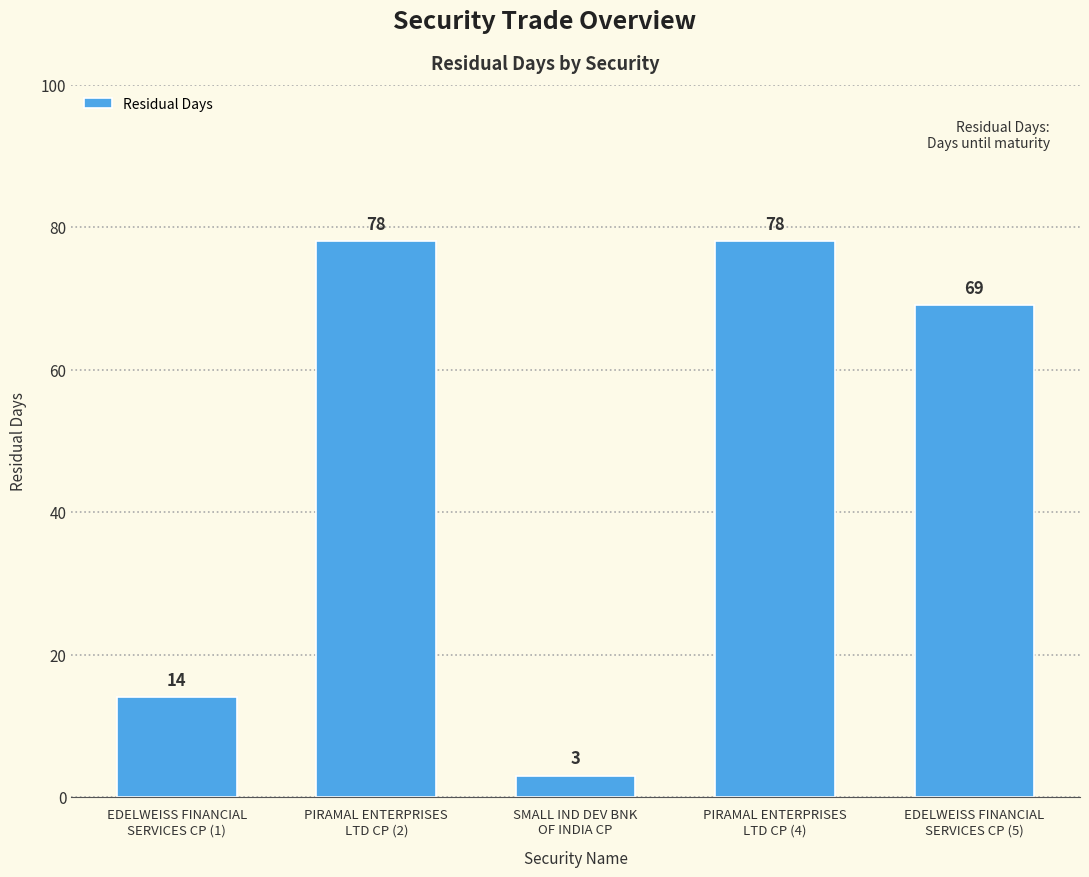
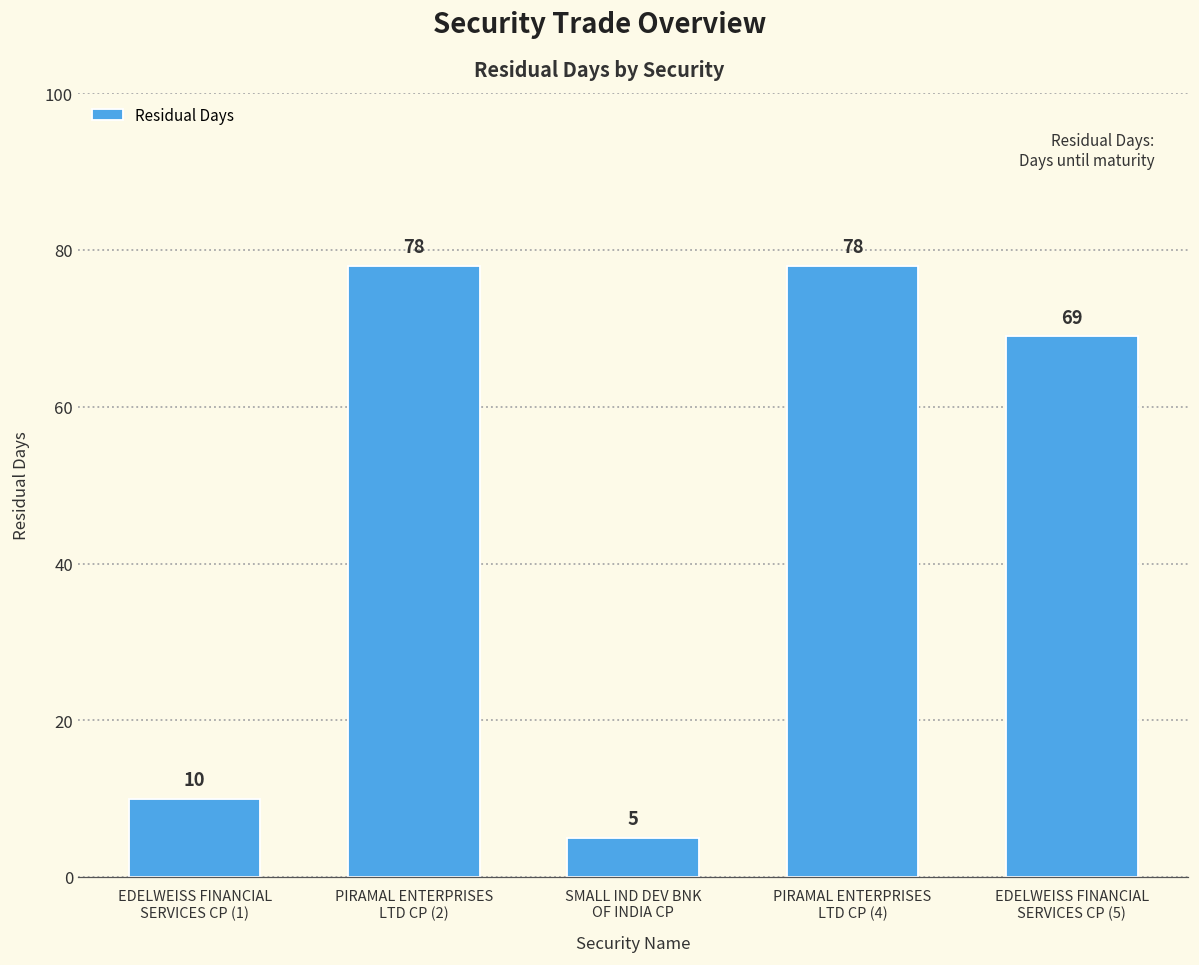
  {
-   "EDELWEISS FINANCIAL SERVICES CP (1)": 14,
+   "EDELWEISS FINANCIAL SERVICES CP (1)": 10,
    "PIRAMAL ENTERPRISES LTD CP (2)": 78,
-   "SMALL IND DEV BNK OF INDIA CP": 3,
+   "SMALL IND DEV BNK OF INDIA CP": 5,
    "PIRAMAL ENTERPRISES LTD CP (4)": 78,
    "EDELWEISS FINANCIAL SERVICES CP (5)": 69
  }
